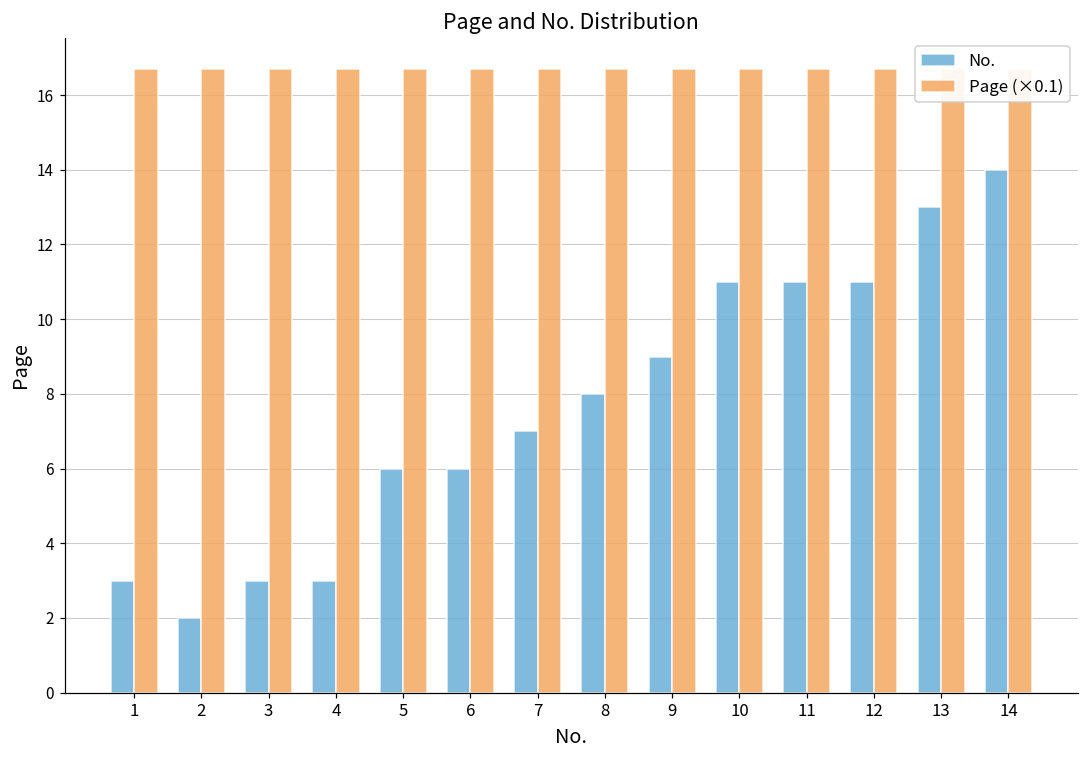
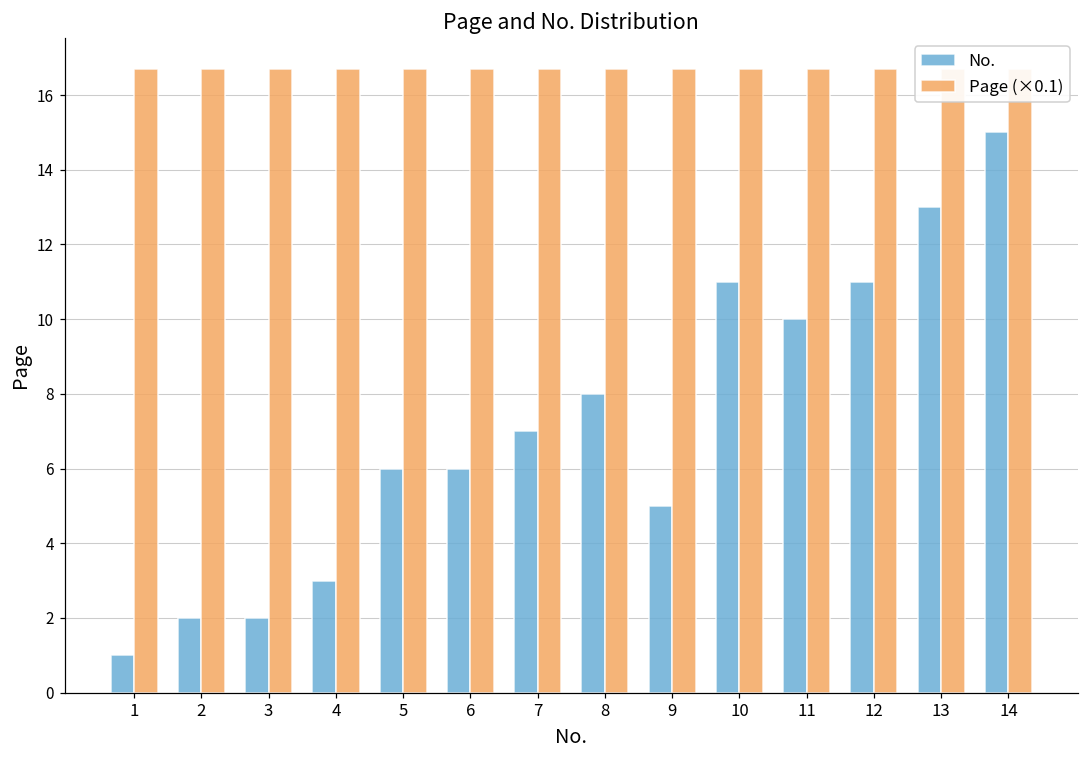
  {
    "No.": {
-     "1": 3,
+     "1": 1,
      "2": 2,
-     "3": 3,
+     "3": 2,
      "4": 3,
      "5": 6,
      "6": 6,
      "7": 7,
      "8": 8,
-     "9": 9,
+     "9": 5,
      "10": 11,
-     "11": 11,
+     "11": 10,
      "12": 11,
      "13": 13,
-     "14": 14
+     "14": 15
    },
    "Page (×0.1)": {
      "1": 16.7,
      "2": 16.7,
      "3": 16.7,
      "4": 16.7,
      "5": 16.7,
      "6": 16.7,
      "7": 16.7,
      "8": 16.7,
      "9": 16.7,
      "10": 16.7,
      "11": 16.7,
      "12": 16.7
    }
  }
